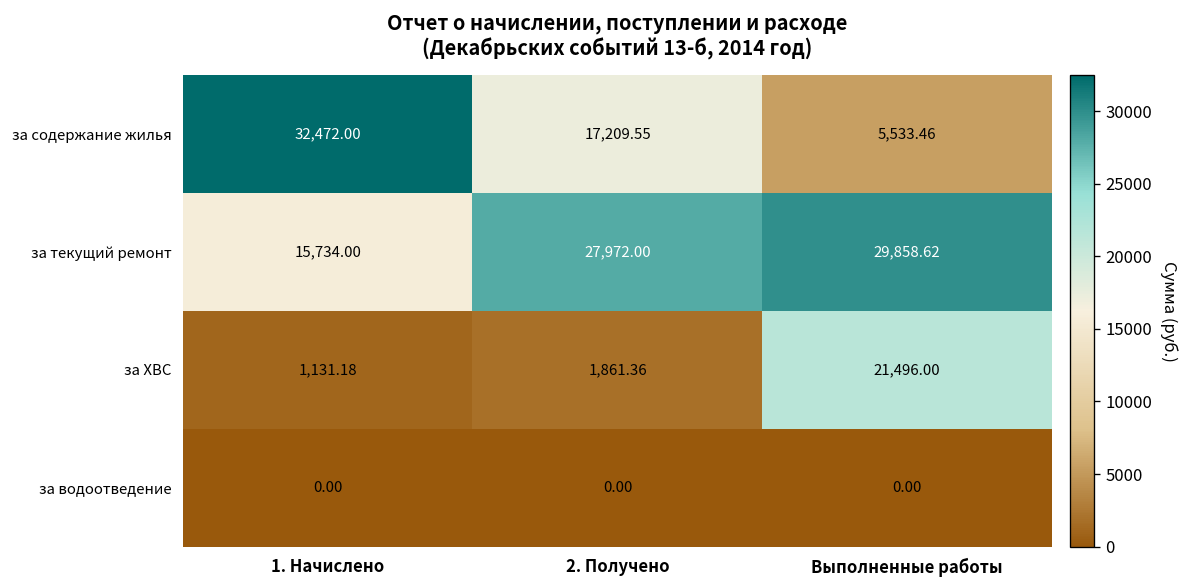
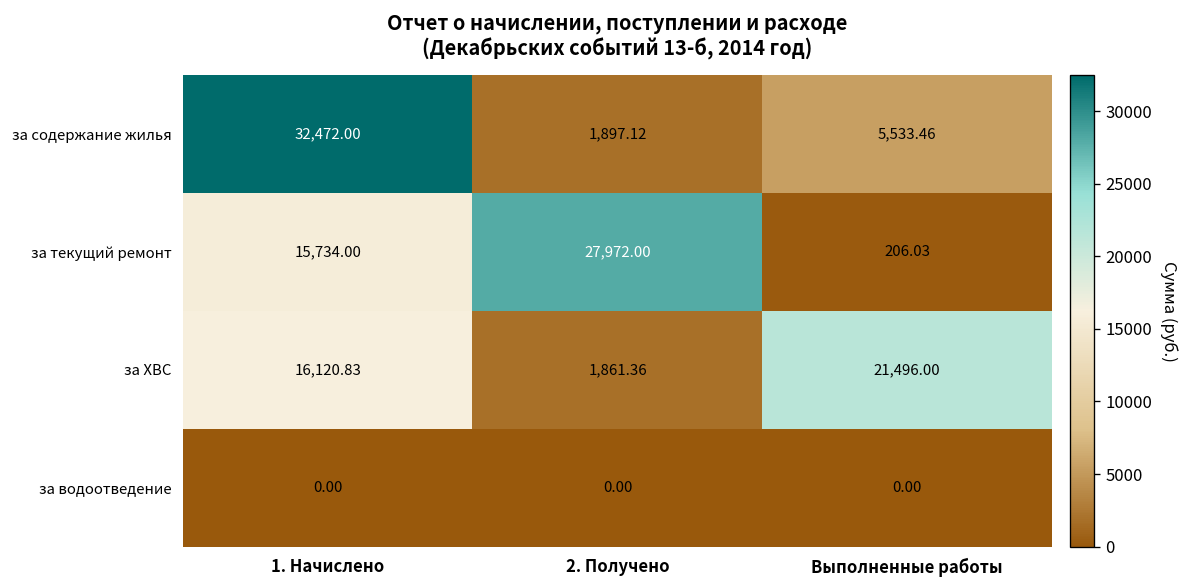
  {
    "за содержание жилья": {
      "1. Начислено": "32,472.00",
-     "2. Получено": "17,209.55",
+     "2. Получено": "1,897.12",
      "Выполненные работы": "5,533.46"
    },
    "за текущий ремонт": {
      "1. Начислено": "15,734.00",
      "2. Получено": "27,972.00",
-     "Выполненные работы": "29,858.62"
+     "Выполненные работы": "206.03"
    },
    "за ХВС": {
-     "1. Начислено": "1,131.18",
+     "1. Начислено": "16,120.83",
      "2. Получено": "1,861.36",
      "Выполненные работы": "21,496.00"
    },
    "за водоотведение": {
      "1. Начислено": "0.00",
      "2. Получено": "0.00",
      "Выполненные работы": "0.00"
    }
  }
